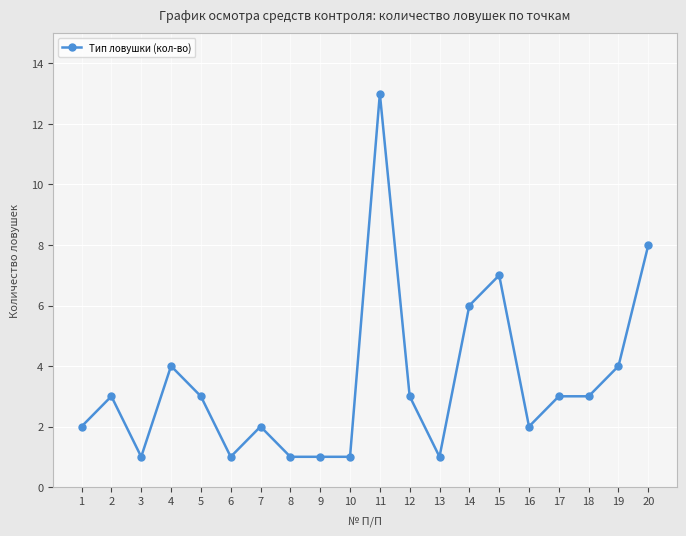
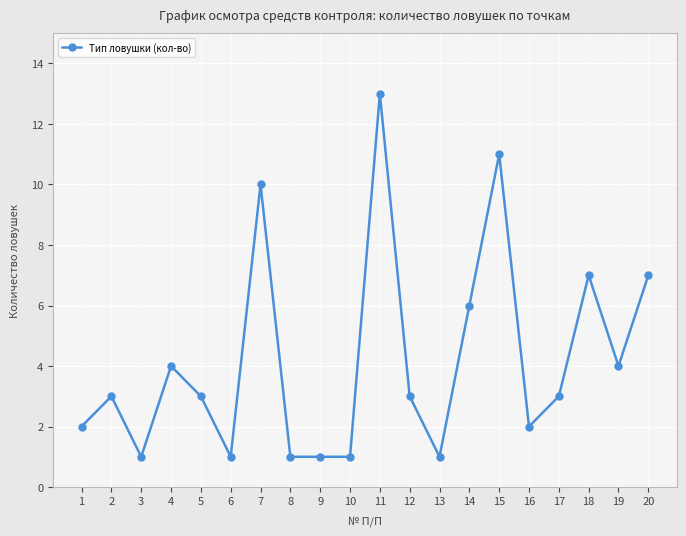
  {
    "1": 2,
    "2": 3,
    "3": 1,
    "4": 4,
    "5": 3,
    "6": 1,
-   "7": 2,
+   "7": 10,
    "8": 1,
    "9": 1,
    "10": 1,
    "11": 13,
    "12": 3,
    "13": 1,
    "14": 6,
-   "15": 7,
+   "15": 11,
    "16": 2,
    "17": 3,
-   "18": 3,
+   "18": 7,
    "19": 4,
-   "20": 8
+   "20": 7
  }
